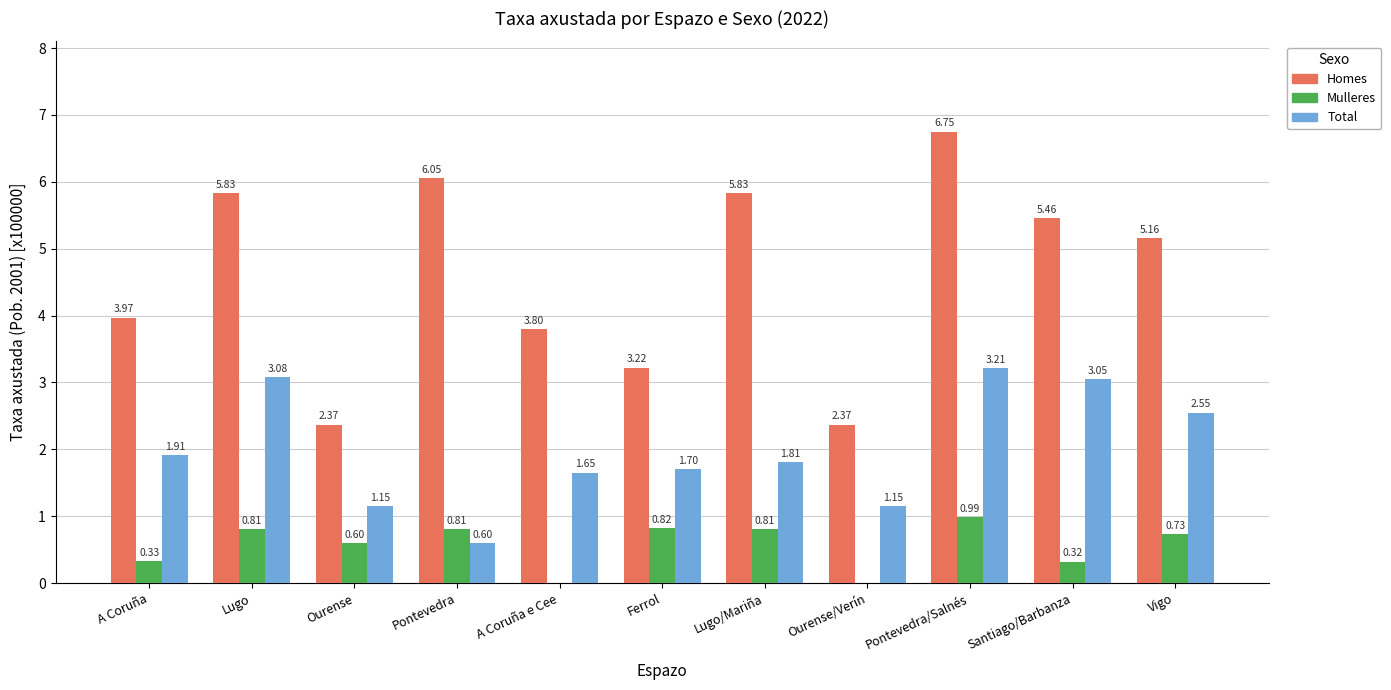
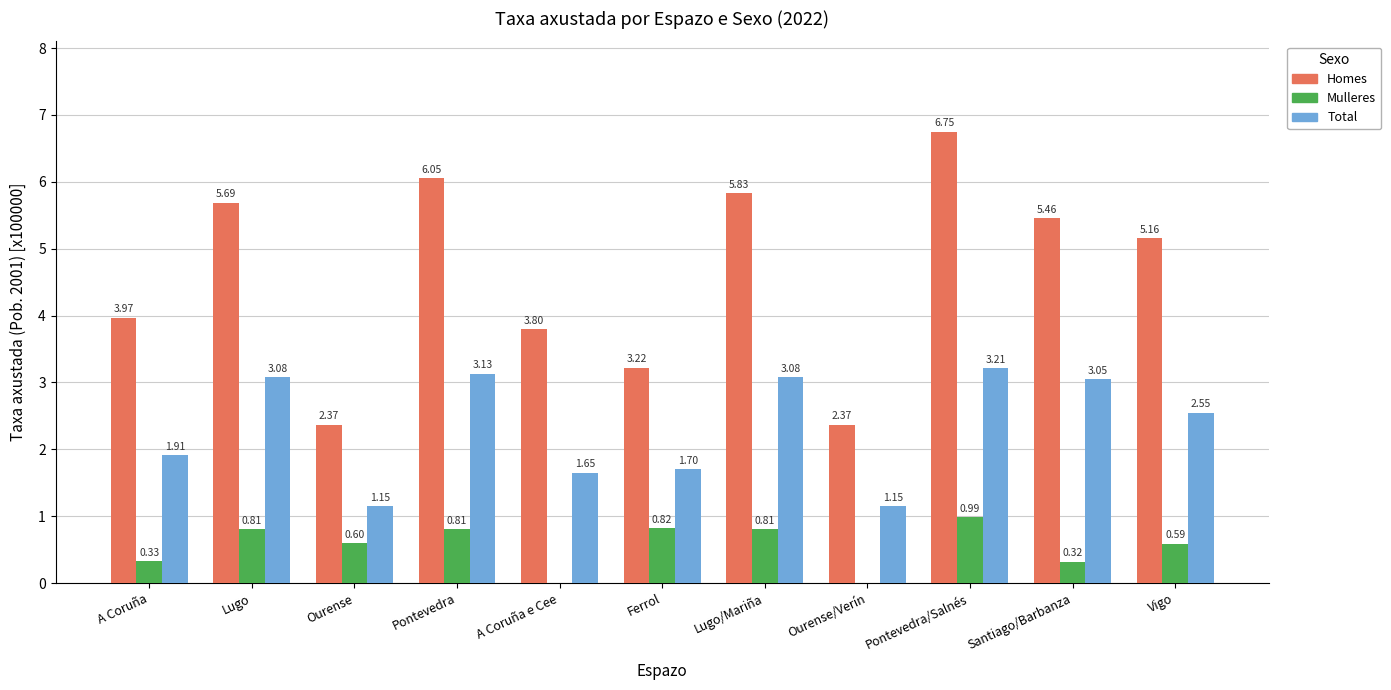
  {
    "Homes": {
      "A Coruña": 3.97,
-     "Lugo": 5.83,
+     "Lugo": 5.69,
      "Ourense": 2.37,
      "Pontevedra": 6.05,
      "A Coruña e Cee": 3.80,
      "Ferrol": 3.22,
      "Lugo/Mariña": 5.83,
      "Ourense/Verín": 2.37,
      "Pontevedra/Salnés": 6.75,
      "Santiago/Barbanza": 5.46,
      "Vigo": 5.16
    },
    "Mulleres": {
      "A Coruña": 0.33,
      "Lugo": 0.81,
      "Ourense": 0.60,
      "Pontevedra": 0.81,
      "Ferrol": 0.82,
      "Lugo/Mariña": 0.81,
      "Pontevedra/Salnés": 0.99,
      "Santiago/Barbanza": 0.32,
-     "Vigo": 0.73
+     "Vigo": 0.59
    },
    "Total": {
      "A Coruña": 1.91,
      "Lugo": 3.08,
      "Ourense": 1.15,
-     "Pontevedra": 0.60,
+     "Pontevedra": 3.13,
      "A Coruña e Cee": 1.65,
      "Ferrol": 1.70,
-     "Lugo/Mariña": 1.81,
+     "Lugo/Mariña": 3.08,
      "Ourense/Verín": 1.15,
      "Pontevedra/Salnés": 3.21,
      "Santiago/Barbanza": 3.05,
      "Vigo": 2.55
    }
  }
